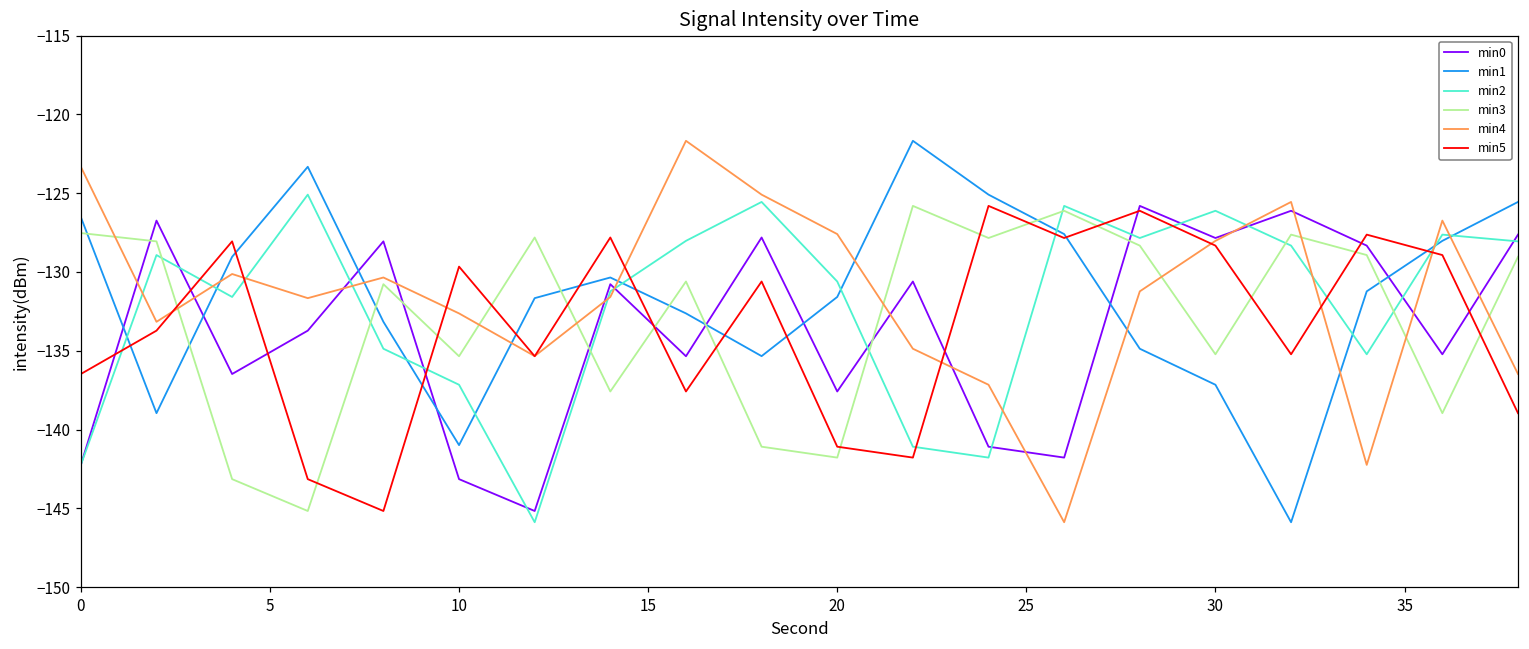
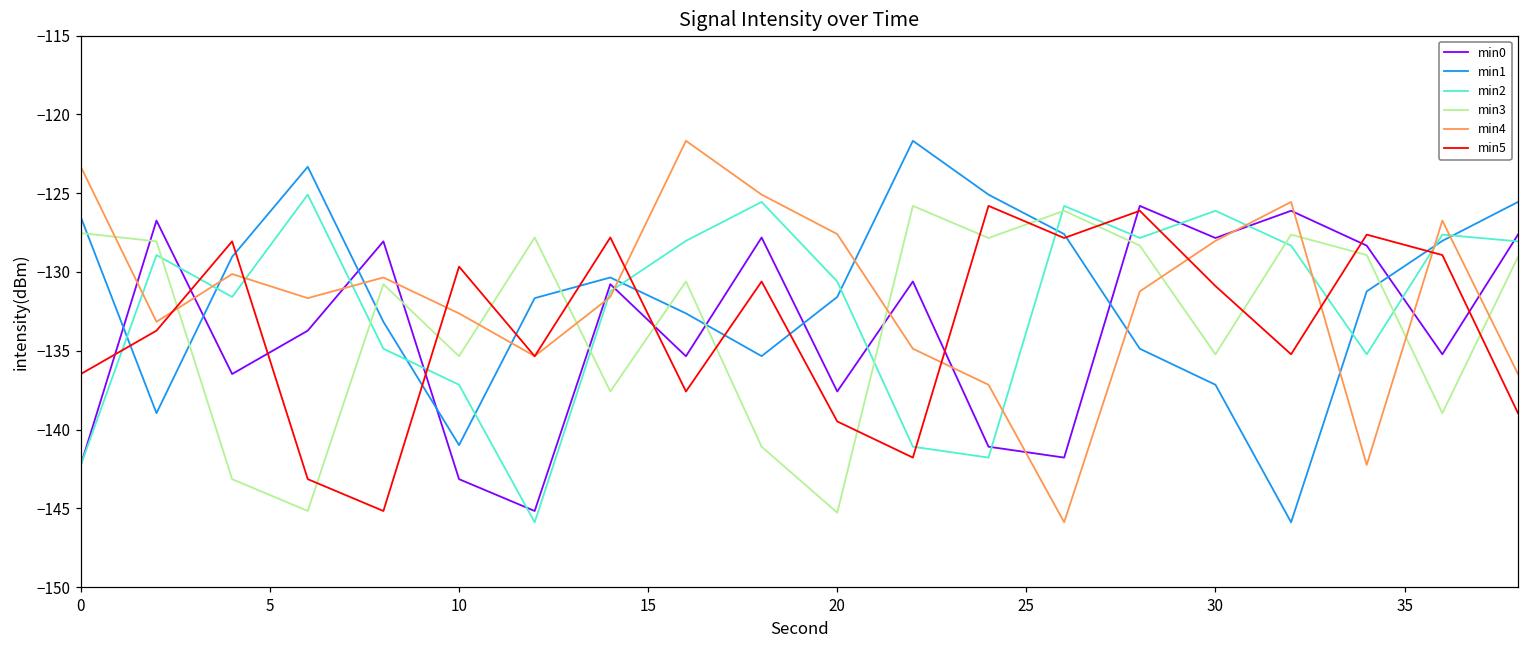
  {
    "min0": {
      "10": -143.1,
      "20": -137.6,
      "30": -127.8
    },
    "min1": {
      "0": -126.5,
      "10": -141.0,
      "20": -131.6,
      "30": -137.2
    },
    "min2": {
      "10": -137.2,
      "20": -130.6,
      "30": -126.1
    },
    "min3": {
      "0": -127.5,
      "10": -135.4,
-     "20": -141.8,
+     "20": -145.3,
      "30": -135.2
    },
    "min4": {
      "0": -123.3,
      "10": -132.6,
      "20": -127.6,
      "30": -128.0
    },
    "min5": {
      "0": -136.5,
      "10": -129.7,
-     "20": -141.1,
-     "30": -128.3
+     "20": -139.5,
+     "30": -130.9
    }
  }
